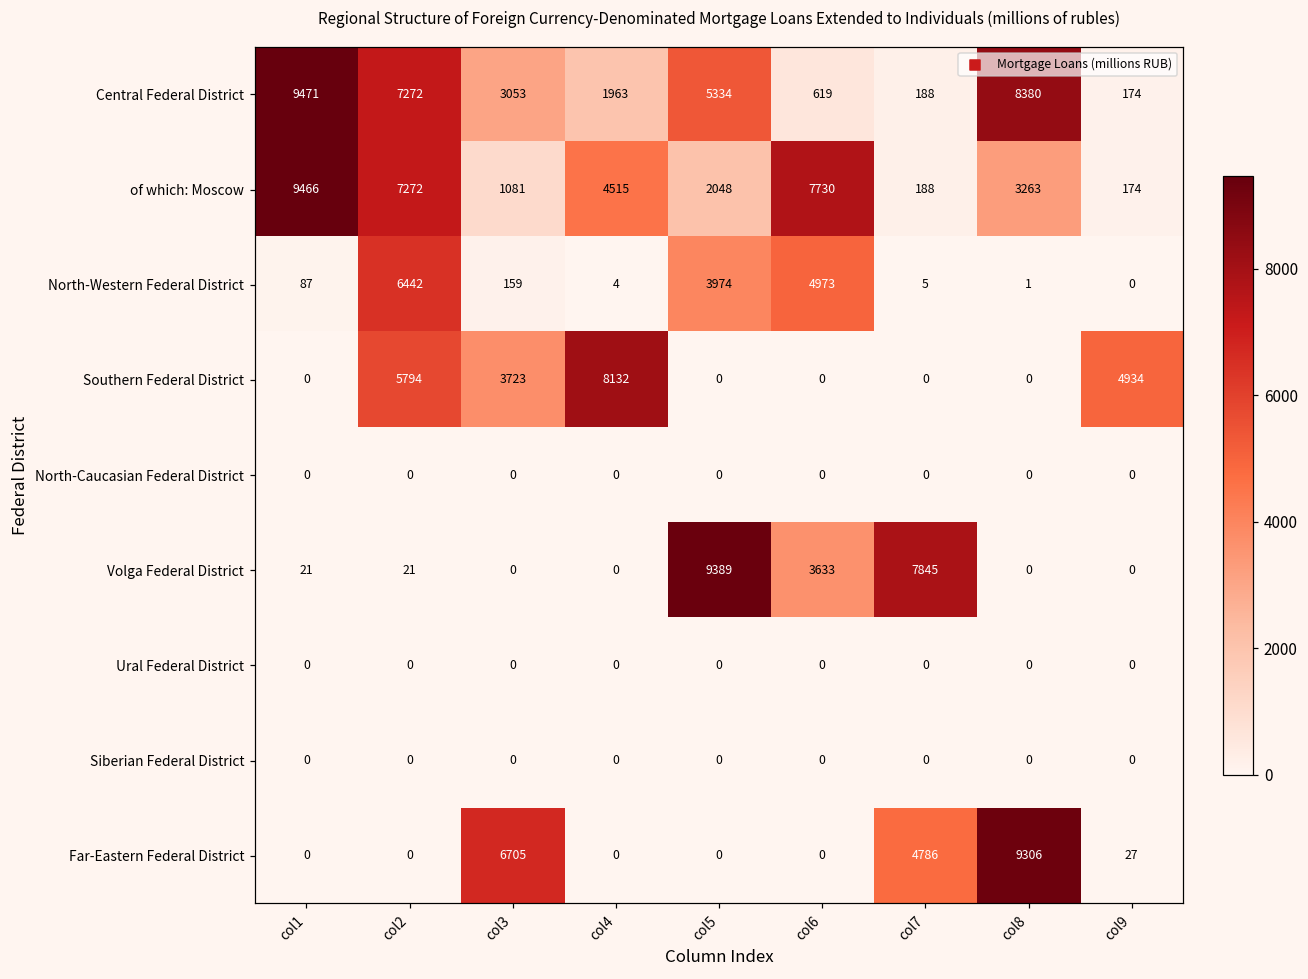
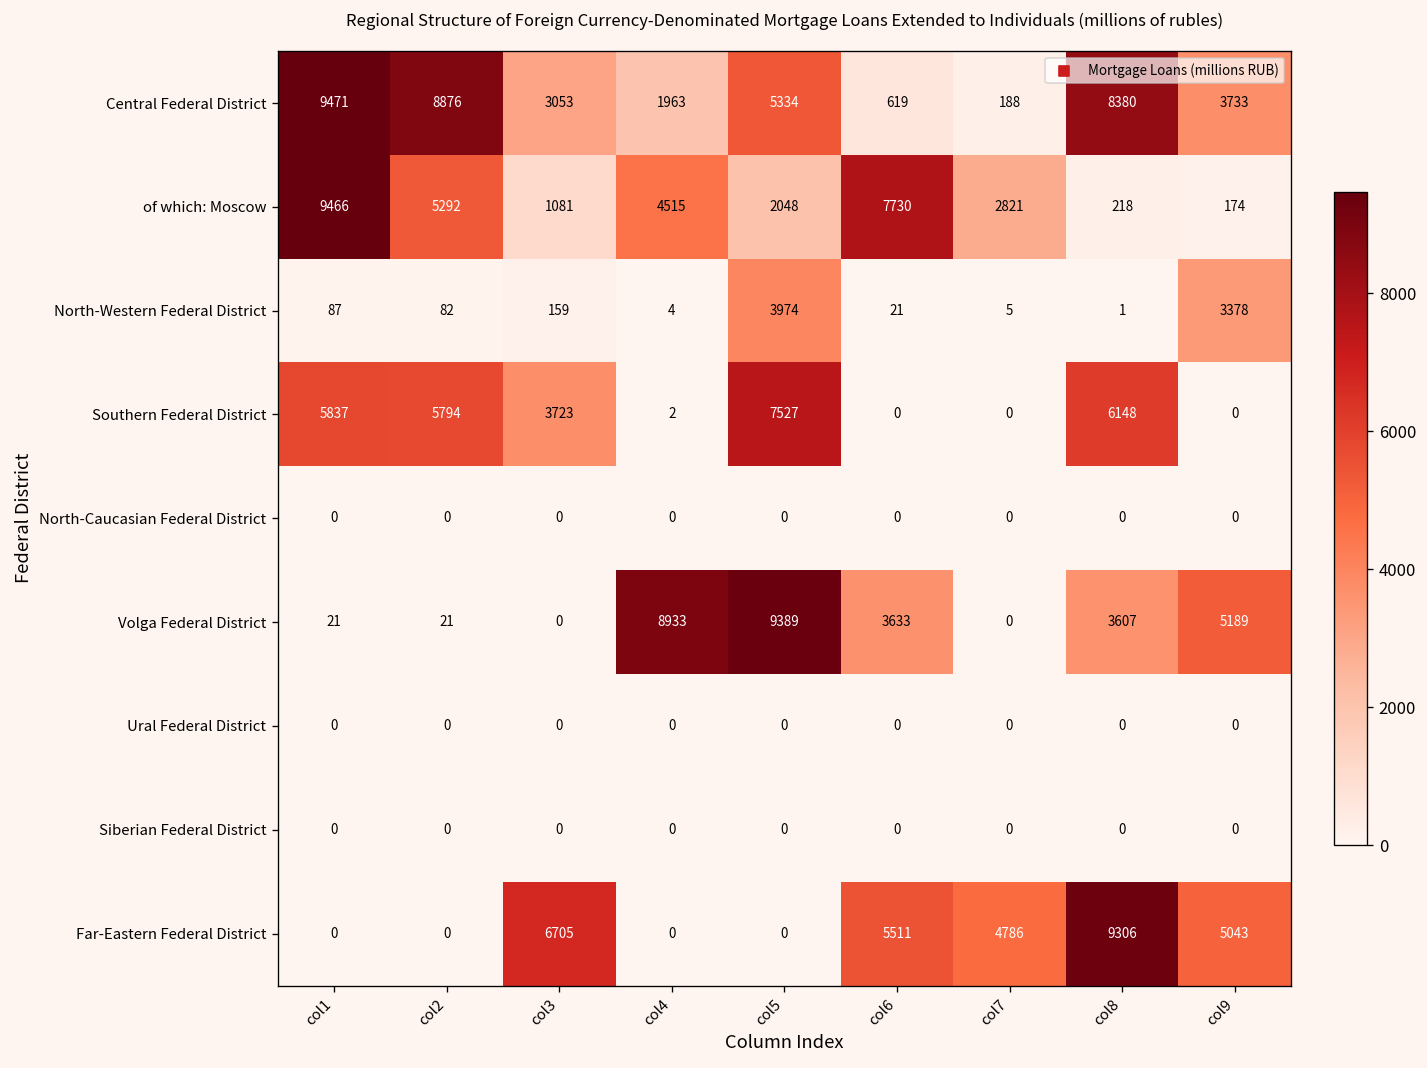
  {
    "Central Federal District": {
      "col1": 9471,
-     "col2": 7272,
+     "col2": 8876,
      "col3": 3053,
      "col4": 1963,
      "col5": 5334,
      "col6": 619,
      "col7": 188,
      "col8": 8380,
-     "col9": 174
+     "col9": 3733
    },
    "of which: Moscow": {
      "col1": 9466,
-     "col2": 7272,
+     "col2": 5292,
      "col3": 1081,
      "col4": 4515,
      "col5": 2048,
      "col6": 7730,
-     "col7": 188,
-     "col8": 3263,
+     "col7": 2821,
+     "col8": 218,
      "col9": 174
    },
    "North-Western Federal District": {
      "col1": 87,
-     "col2": 6442,
+     "col2": 82,
      "col3": 159,
      "col4": 4,
      "col5": 3974,
-     "col6": 4973,
+     "col6": 21,
      "col7": 5,
      "col8": 1,
-     "col9": 0
+     "col9": 3378
    },
    "Southern Federal District": {
-     "col1": 0,
+     "col1": 5837,
      "col2": 5794,
      "col3": 3723,
-     "col4": 8132,
-     "col5": 0,
+     "col4": 2,
+     "col5": 7527,
      "col6": 0,
      "col7": 0,
-     "col8": 0,
-     "col9": 4934
+     "col8": 6148,
+     "col9": 0
    },
    "North-Caucasian Federal District": {
      "col1": 0,
      "col2": 0,
      "col3": 0,
      "col4": 0,
      "col5": 0,
      "col6": 0,
      "col7": 0,
      "col8": 0,
      "col9": 0
    },
    "Volga Federal District": {
      "col1": 21,
      "col2": 21,
      "col3": 0,
-     "col4": 0,
+     "col4": 8933,
      "col5": 9389,
      "col6": 3633,
-     "col7": 7845,
-     "col8": 0,
-     "col9": 0
+     "col7": 0,
+     "col8": 3607,
+     "col9": 5189
    },
    "Ural Federal District": {
      "col1": 0,
      "col2": 0,
      "col3": 0,
      "col4": 0,
      "col5": 0,
      "col6": 0,
      "col7": 0,
      "col8": 0,
      "col9": 0
    },
    "Siberian Federal District": {
      "col1": 0,
      "col2": 0,
      "col3": 0,
      "col4": 0,
      "col5": 0,
      "col6": 0,
      "col7": 0,
      "col8": 0,
      "col9": 0
    },
    "Far-Eastern Federal District": {
      "col1": 0,
      "col2": 0,
      "col3": 6705,
      "col4": 0,
      "col5": 0,
-     "col6": 0,
+     "col6": 5511,
      "col7": 4786,
      "col8": 9306,
-     "col9": 27
+     "col9": 5043
    }
  }
